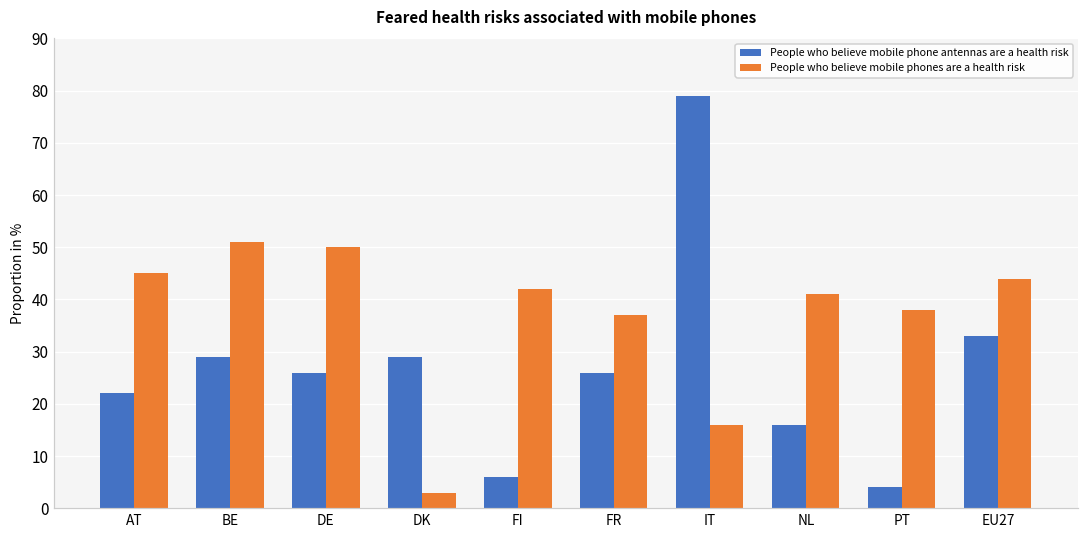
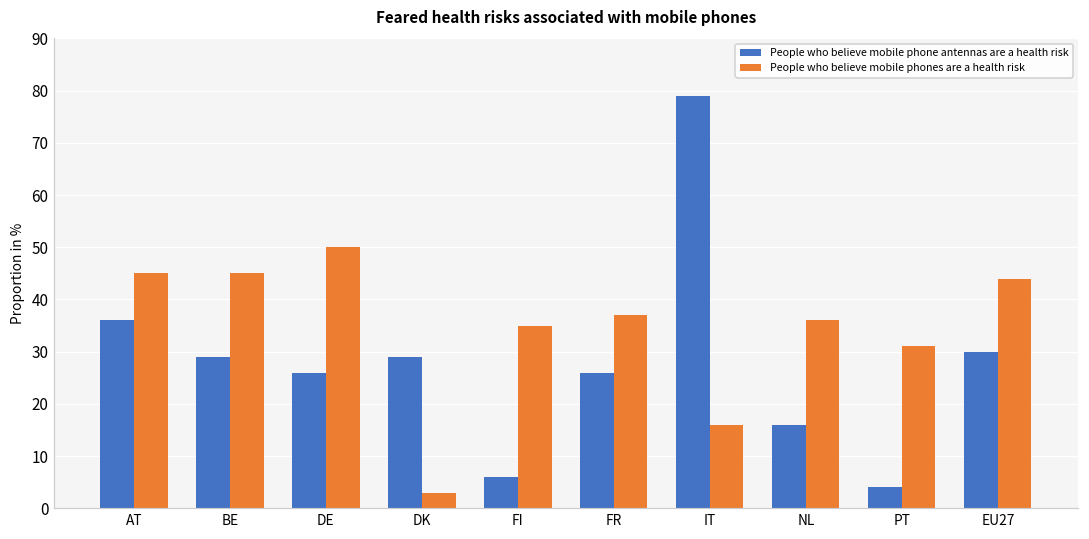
  {
    "People who believe mobile phone antennas are a health risk": {
-     "AT": 22,
+     "AT": 36,
      "BE": 29,
      "DE": 26,
      "DK": 29,
      "FI": 6,
      "FR": 26,
      "IT": 79,
      "NL": 16,
      "PT": 4,
-     "EU27": 33
+     "EU27": 30
    },
    "People who believe mobile phones are a health risk": {
      "AT": 45,
-     "BE": 51,
+     "BE": 45,
      "DE": 50,
      "DK": 3,
-     "FI": 42,
+     "FI": 35,
      "FR": 37,
      "IT": 16,
-     "NL": 41,
-     "PT": 38,
+     "NL": 36,
+     "PT": 31,
      "EU27": 44
    }
  }
